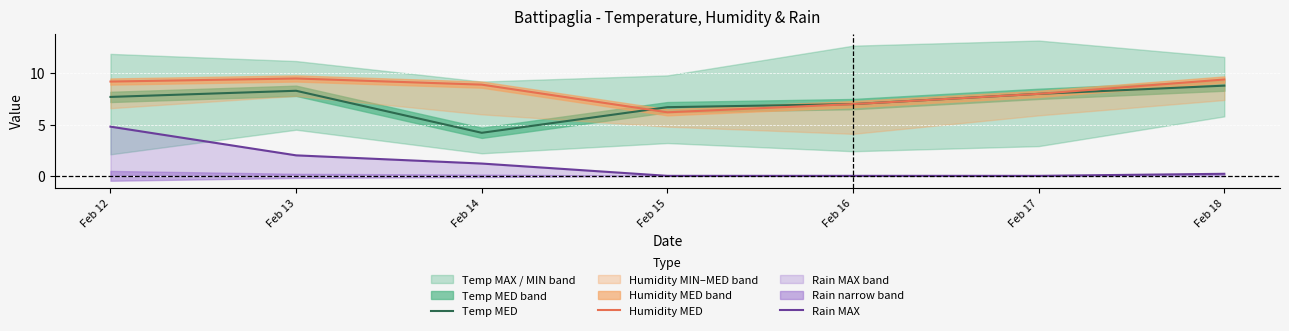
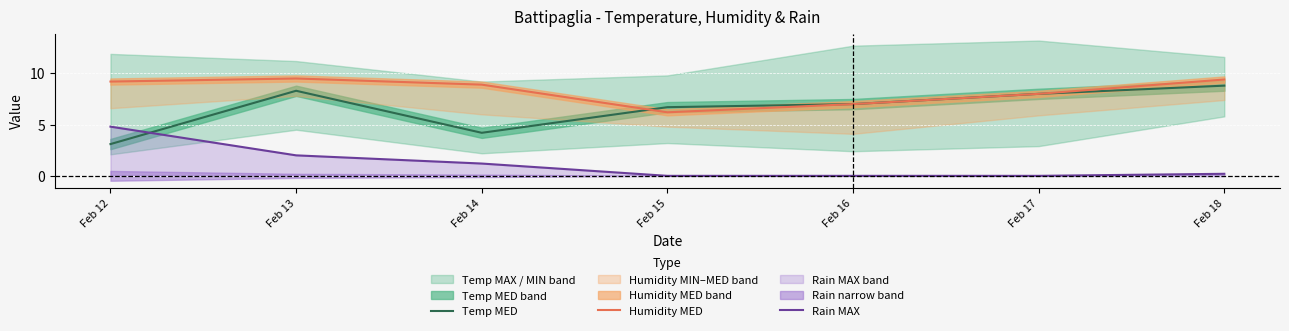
  {
    "Temp MED": {
-     "Feb 12": 7.7,
+     "Feb 12": 3.1,
      "Feb 13": 8.3,
      "Feb 14": 4.2,
      "Feb 18": 8.8
    }
  }
